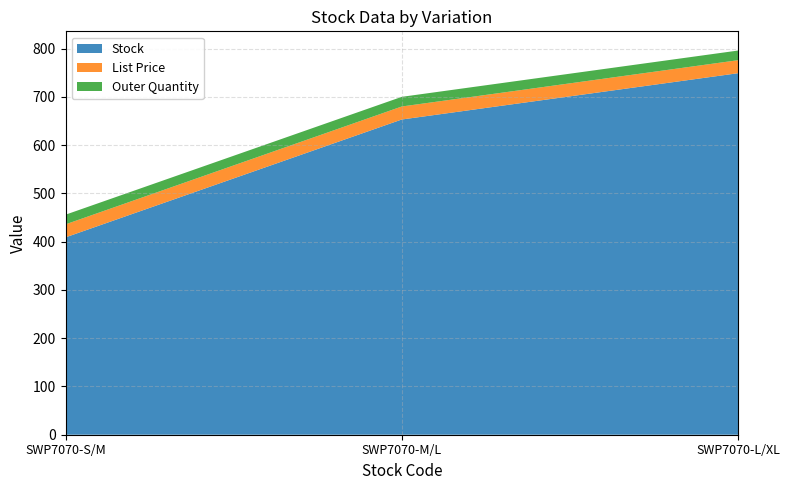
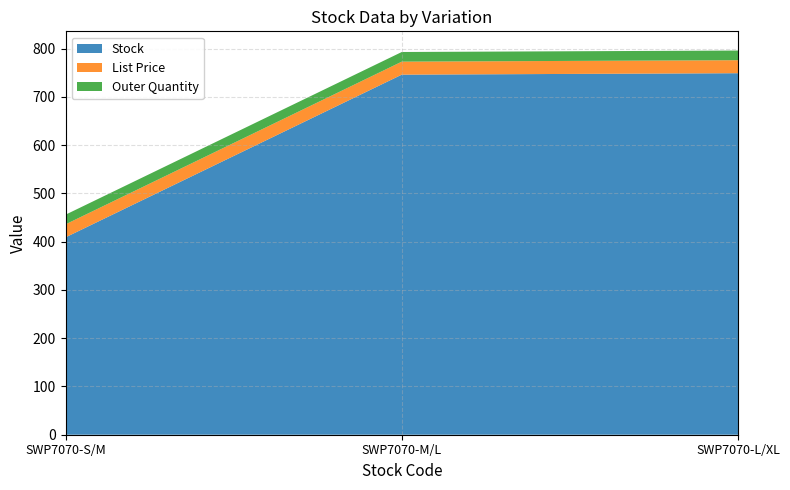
  {
    "Stock": {
      "SWP7070-S/M": 410,
-     "SWP7070-M/L": 650,
+     "SWP7070-M/L": 750,
      "SWP7070-L/XL": 750
    },
    "List Price": {
      "SWP7070-S/M": 30,
      "SWP7070-M/L": 30,
      "SWP7070-L/XL": 30
    },
    "Outer Quantity": {
      "SWP7070-S/M": 20,
      "SWP7070-M/L": 20,
      "SWP7070-L/XL": 20
    }
  }
